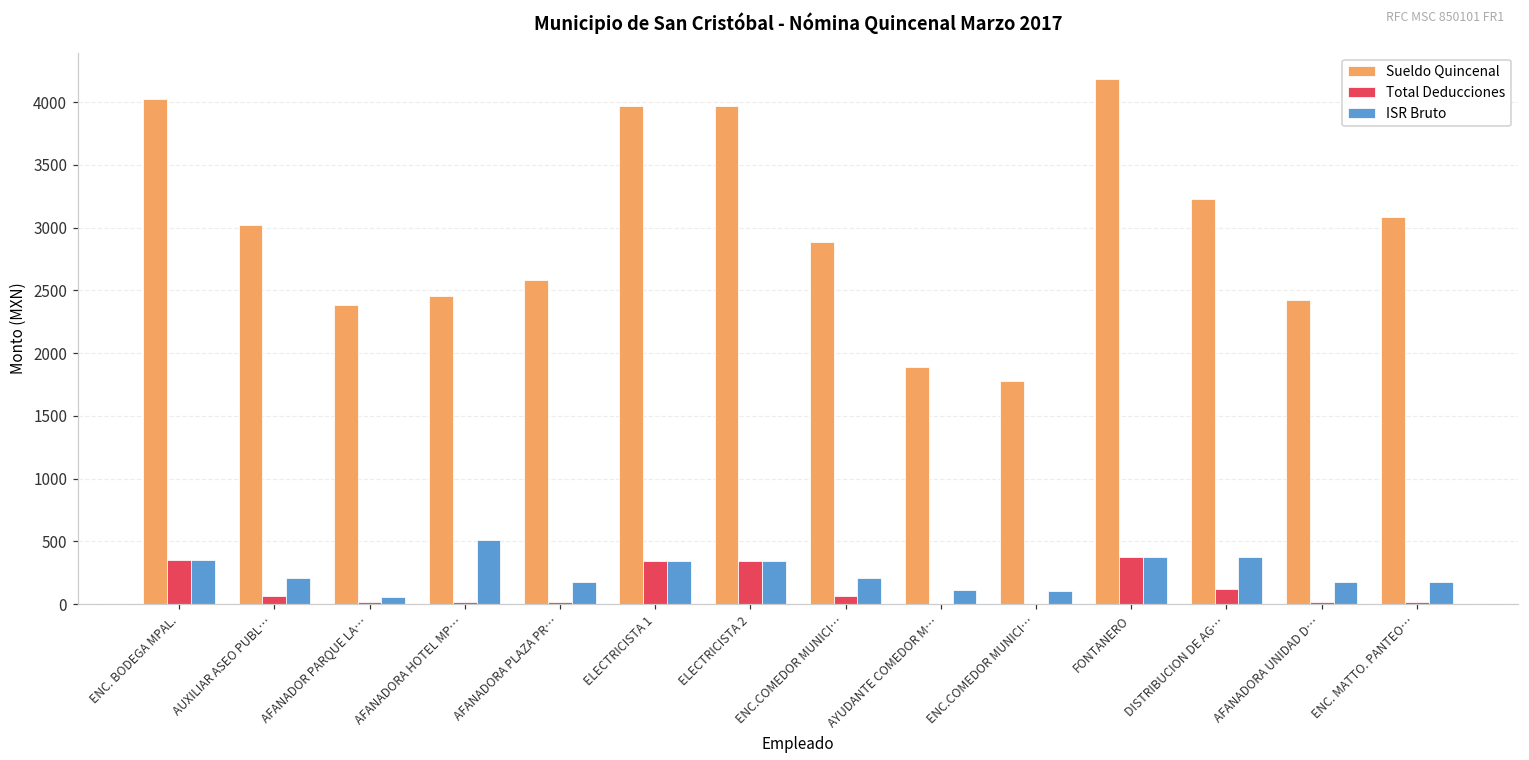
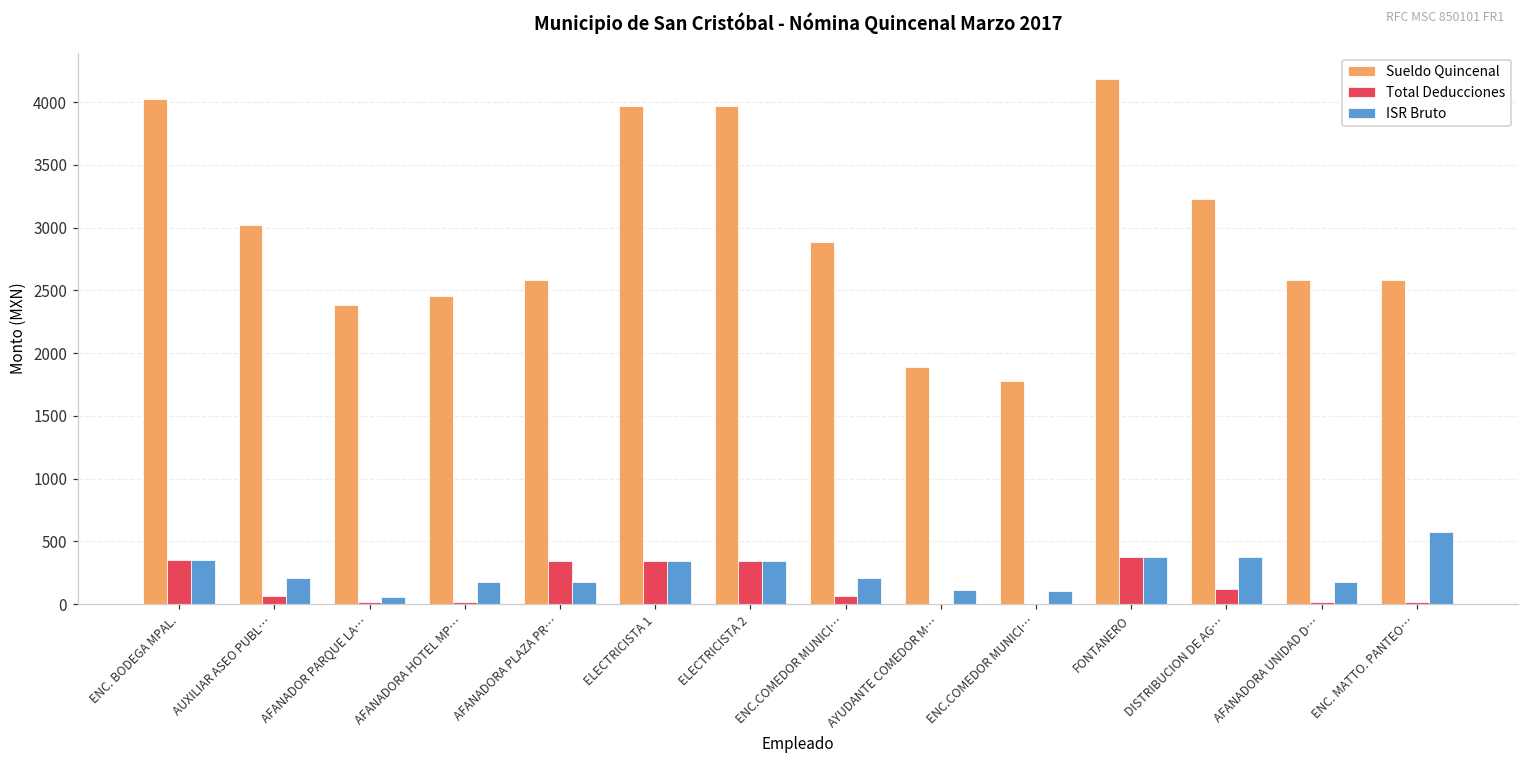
  {
    "Sueldo Quincenal": {
      "ENC. BODEGA MPAL.": 4020,
      "AUXILIAR ASEO PUBL…": 3020,
      "AFANADOR PARQUE LA…": 2380,
      "AFANADORA HOTEL MP…": 2460,
      "AFANADORA PLAZA PR…": 2580,
      "ELECTRICISTA 1": 3970,
      "ELECTRICISTA 2": 3970,
      "AYUDANTE COMEDOR M…": 1890,
      "FONTANERO": 4180,
      "DISTRIBUCION DE AG…": 3230,
-     "AFANADORA UNIDAD D…": 2420,
-     "ENC. MATTO. PANTEO…": 3090
+     "AFANADORA UNIDAD D…": 2580,
+     "ENC. MATTO. PANTEO…": 2580
    },
    "Total Deducciones": {
      "ENC. BODEGA MPAL.": 350,
      "AUXILIAR ASEO PUBL…": 70,
-     "AFANADORA PLAZA PR…": 20,
+     "AFANADORA PLAZA PR…": 340,
      "ELECTRICISTA 1": 340,
      "ELECTRICISTA 2": 340,
      "AYUDANTE COMEDOR M…": 0,
      "FONTANERO": 380,
      "DISTRIBUCION DE AG…": 120
    },
    "ISR Bruto": {
      "ENC. BODEGA MPAL.": 350,
      "AUXILIAR ASEO PUBL…": 210,
      "AFANADOR PARQUE LA…": 60,
-     "AFANADORA HOTEL MP…": 510,
+     "AFANADORA HOTEL MP…": 180,
      "AFANADORA PLAZA PR…": 180,
      "ELECTRICISTA 1": 340,
      "ELECTRICISTA 2": 340,
      "AYUDANTE COMEDOR M…": 110,
      "FONTANERO": 380,
      "DISTRIBUCION DE AG…": 380,
      "AFANADORA UNIDAD D…": 180,
-     "ENC. MATTO. PANTEO…": 180
+     "ENC. MATTO. PANTEO…": 580
    }
  }
